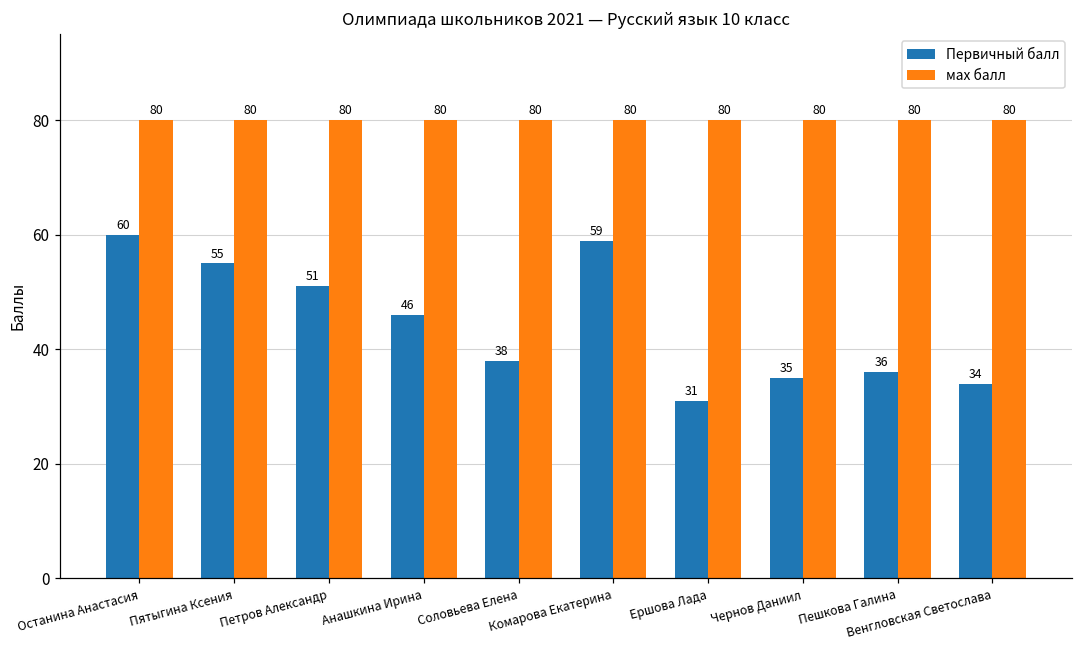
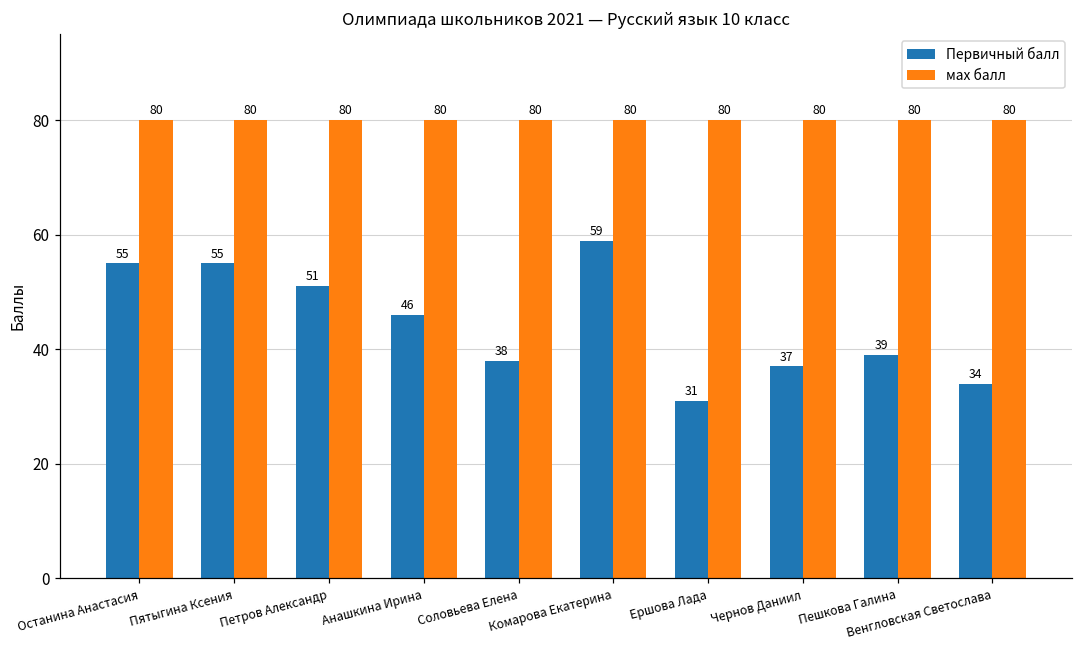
  {
    "Первичный балл": {
-     "Останина Анастасия": 60,
+     "Останина Анастасия": 55,
      "Пятыгина Ксения": 55,
      "Петров Александр": 51,
      "Анашкина Ирина": 46,
      "Соловьева Елена": 38,
      "Комарова Екатерина": 59,
      "Ершова Лада": 31,
-     "Чернов Даниил": 35,
-     "Пешкова Галина": 36,
+     "Чернов Даниил": 37,
+     "Пешкова Галина": 39,
      "Венгловская Светослава": 34
    },
    "мах балл": {
      "Останина Анастасия": 80,
      "Пятыгина Ксения": 80,
      "Петров Александр": 80,
      "Анашкина Ирина": 80,
      "Соловьева Елена": 80,
      "Комарова Екатерина": 80,
      "Ершова Лада": 80,
      "Чернов Даниил": 80,
      "Пешкова Галина": 80,
      "Венгловская Светослава": 80
    }
  }
